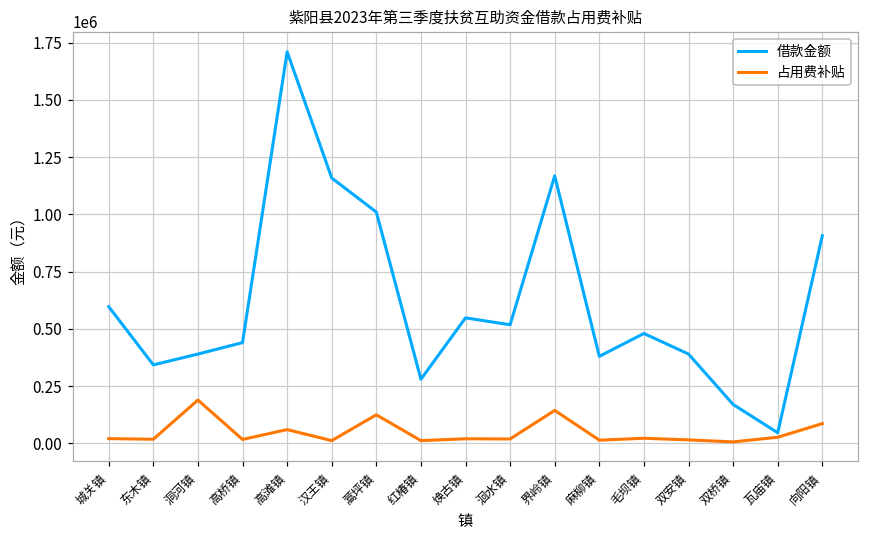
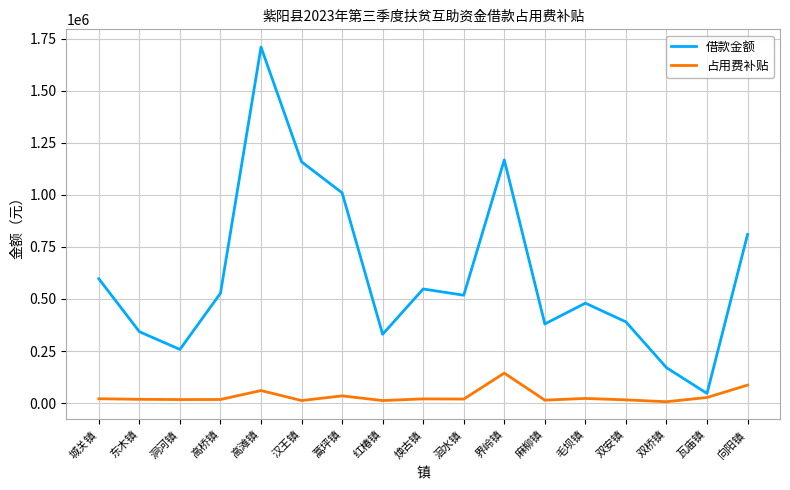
  {
    "借款金额": {
      "城关镇": 600000,
      "东木镇": 340000,
-     "洞河镇": 390000,
-     "高桥镇": 440000,
+     "洞河镇": 260000,
+     "高桥镇": 530000,
      "高滩镇": 1710000,
      "汉王镇": 1160000,
      "蒿坪镇": 1010000,
-     "红椿镇": 280000,
+     "红椿镇": 330000,
      "焕古镇": 550000,
      "洄水镇": 520000,
      "界岭镇": 1170000,
      "麻柳镇": 380000,
      "毛坝镇": 480000,
      "双安镇": 390000,
      "双桥镇": 170000,
      "瓦庙镇": 50000,
-     "向阳镇": 910000
+     "向阳镇": 810000
    },
    "占用费补贴": {
      "城关镇": 20000,
      "东木镇": 20000,
-     "洞河镇": 190000,
+     "洞河镇": 20000,
      "高桥镇": 20000,
      "高滩镇": 60000,
      "汉王镇": 10000,
-     "蒿坪镇": 120000,
+     "蒿坪镇": 30000,
      "红椿镇": 10000,
      "焕古镇": 20000,
      "洄水镇": 20000,
      "界岭镇": 140000,
      "麻柳镇": 10000,
      "毛坝镇": 20000,
      "双安镇": 20000,
      "双桥镇": 10000,
      "瓦庙镇": 30000,
      "向阳镇": 90000
    }
  }
